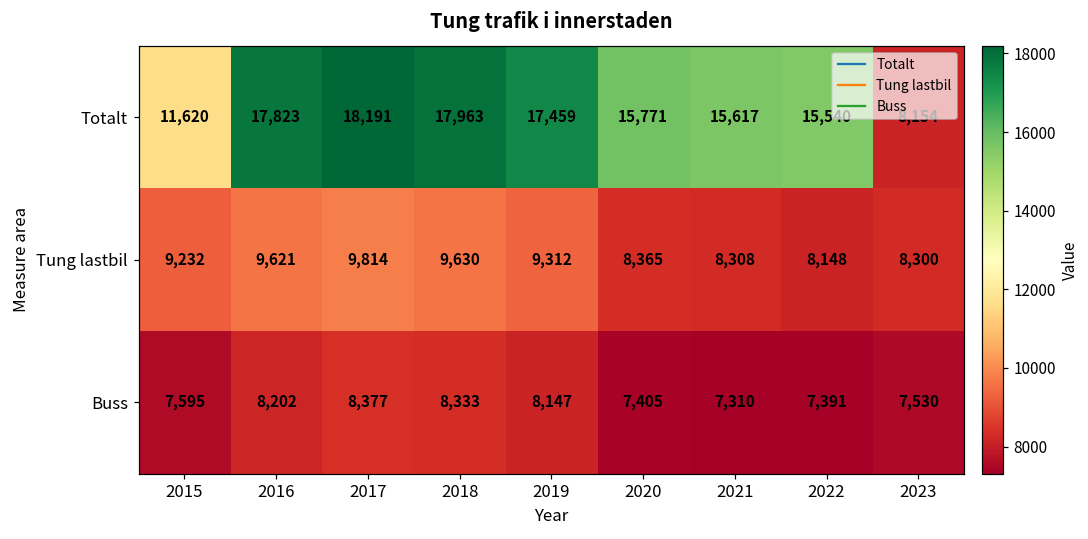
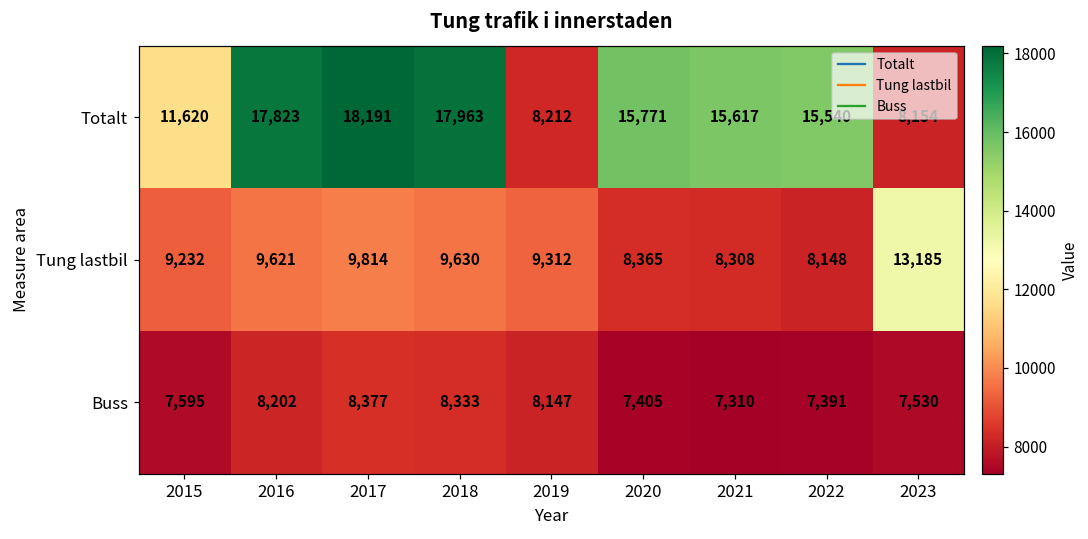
  {
    "Totalt": {
      "2015": "11,620",
      "2016": "17,823",
      "2017": "18,191",
      "2018": "17,963",
-     "2019": "17,459",
+     "2019": "8,212",
      "2020": "15,771",
      "2021": "15,617"
    },
    "Tung lastbil": {
      "2015": "9,232",
      "2016": "9,621",
      "2017": "9,814",
      "2018": "9,630",
      "2019": "9,312",
      "2020": "8,365",
      "2021": "8,308",
      "2022": "8,148",
-     "2023": "8,300"
+     "2023": "13,185"
    },
    "Buss": {
      "2015": "7,595",
      "2016": "8,202",
      "2017": "8,377",
      "2018": "8,333",
      "2019": "8,147",
      "2020": "7,405",
      "2021": "7,310",
      "2022": "7,391",
      "2023": "7,530"
    }
  }
